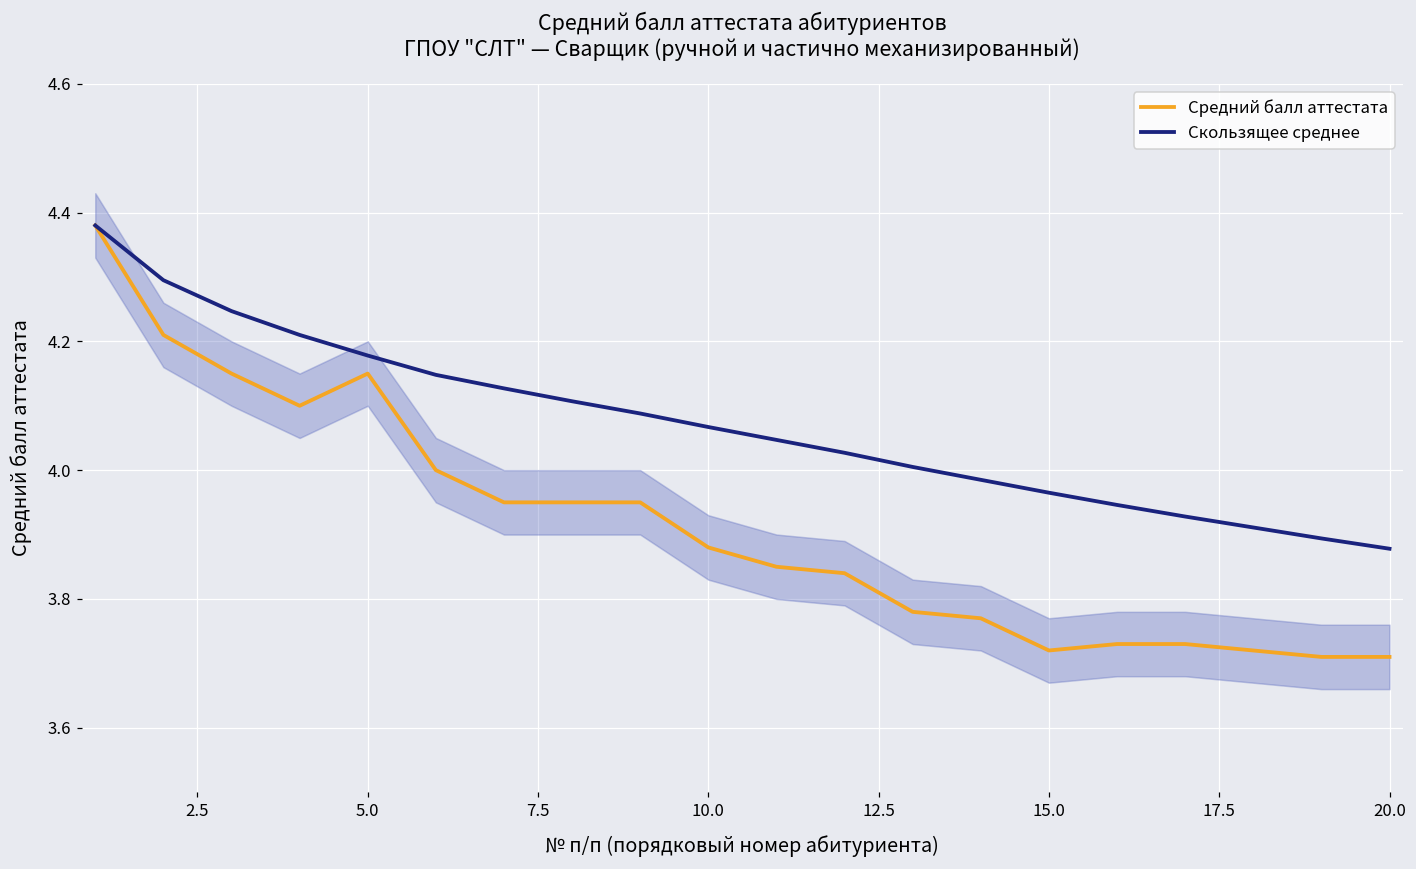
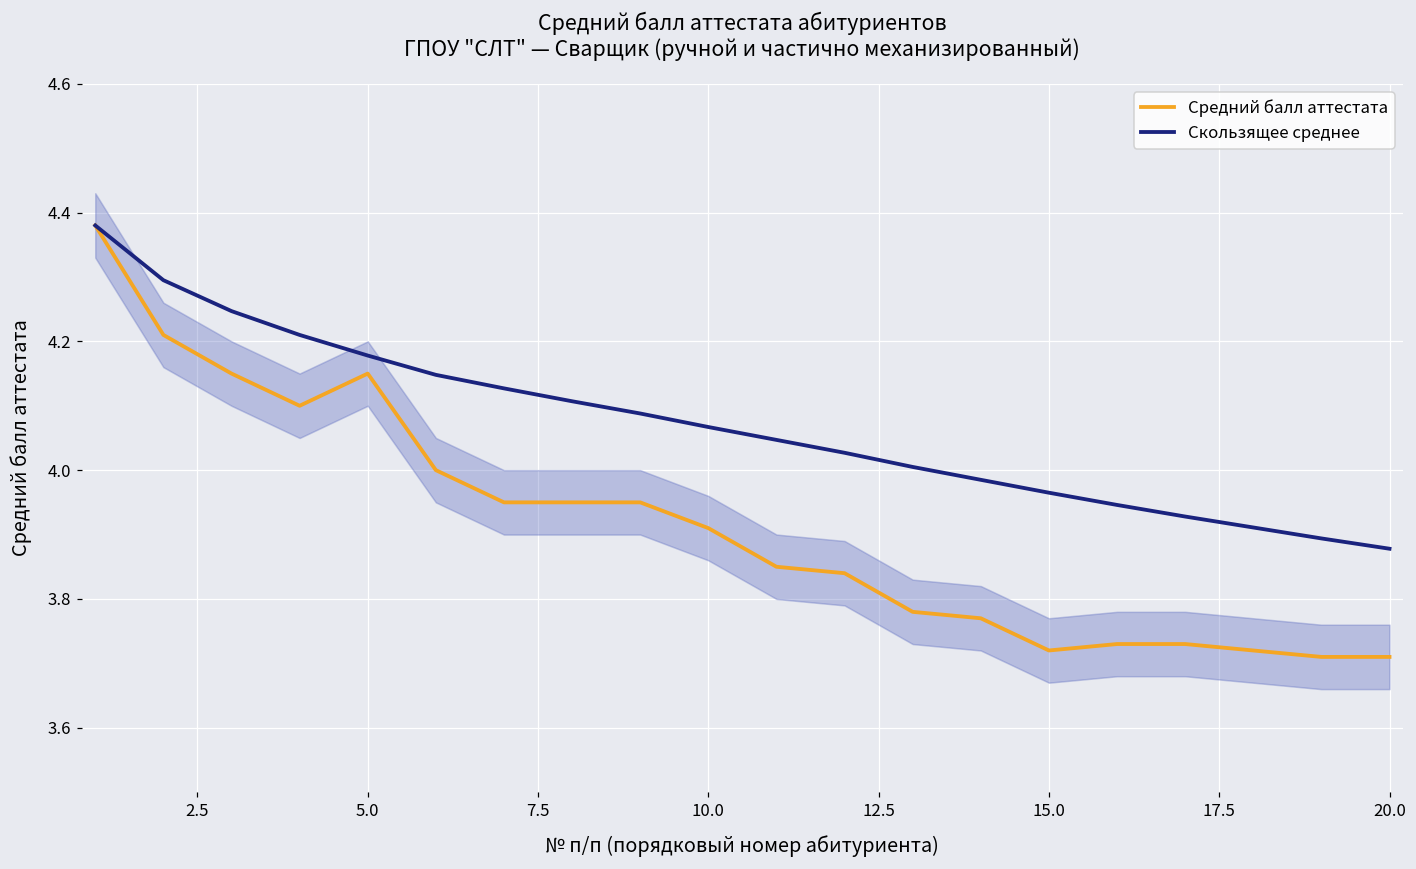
  {
    "Средний балл аттестата": {
      "5.0": 4.15,
-     "10.0": 3.88,
+     "10.0": 3.91,
      "15.0": 3.72,
      "20.0": 3.71
    },
    "Скользящее среднее": {
      "5.0": 4.18,
      "10.0": 4.07,
      "15.0": 3.97,
      "20.0": 3.88
    }
  }
